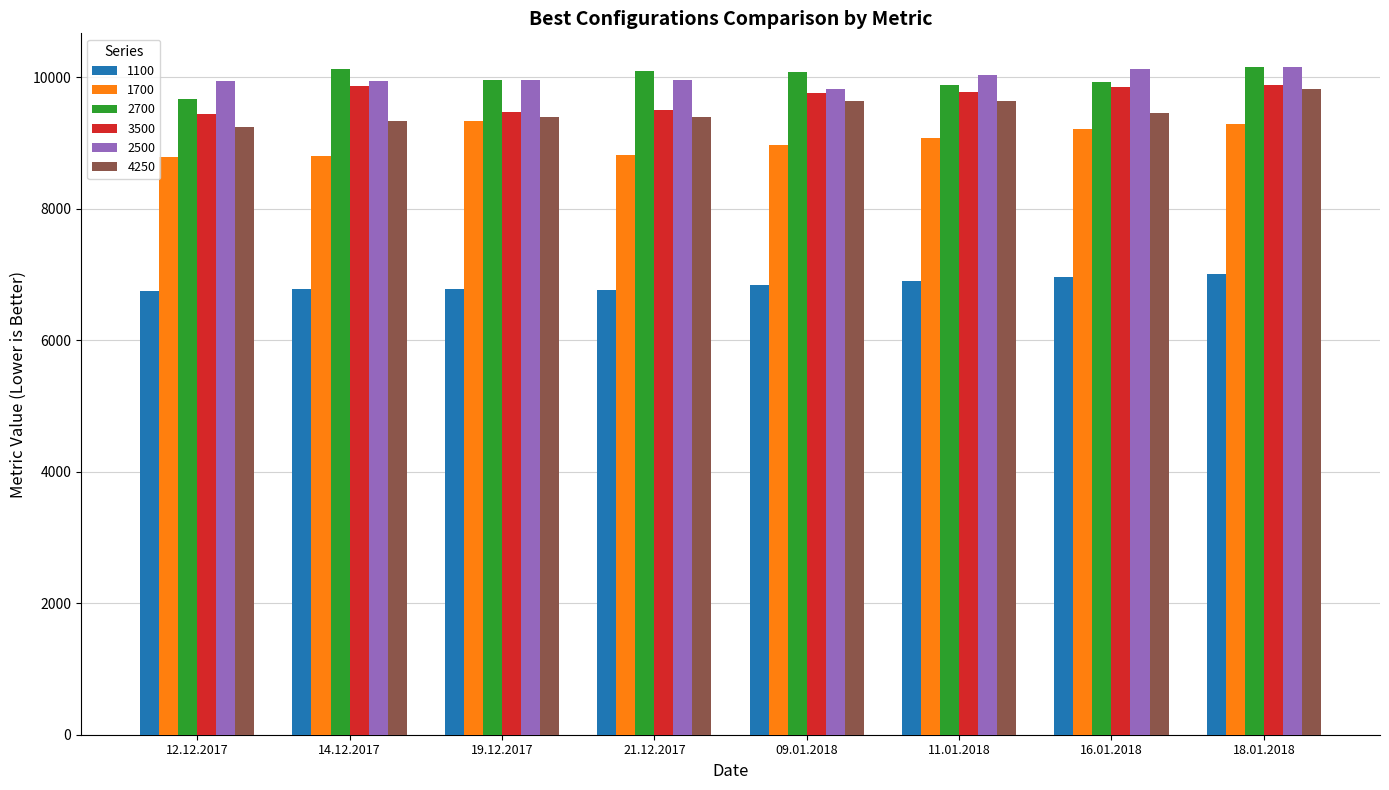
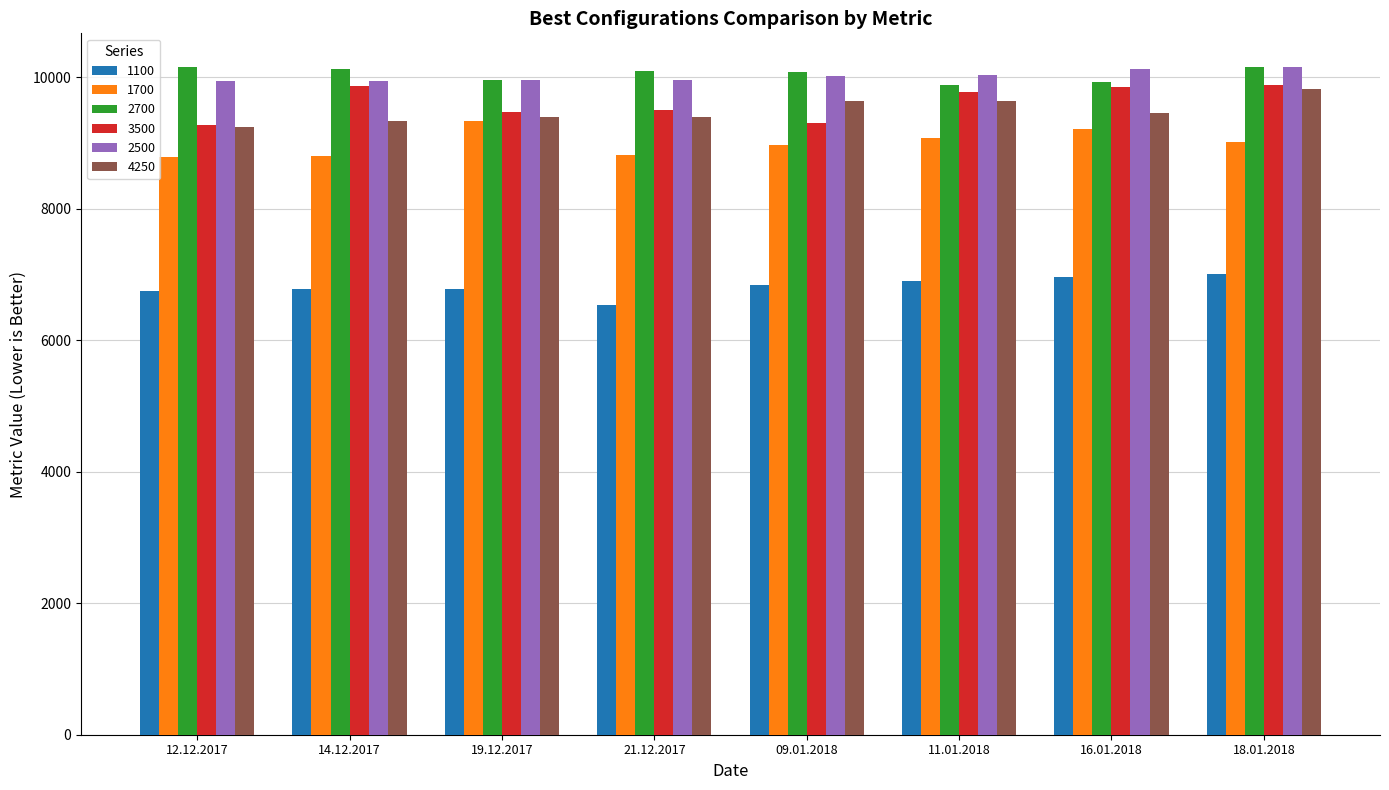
  {
    "1100": {
      "12.12.2017": 6800,
      "14.12.2017": 6800,
      "19.12.2017": 6800,
-     "21.12.2017": 6800,
+     "21.12.2017": 6500,
      "09.01.2018": 6800,
      "11.01.2018": 6900,
      "16.01.2018": 7000,
      "18.01.2018": 7000
    },
    "1700": {
      "12.12.2017": 8800,
      "14.12.2017": 8800,
      "19.12.2017": 9300,
      "21.12.2017": 8800,
      "09.01.2018": 9000,
      "11.01.2018": 9100,
      "16.01.2018": 9200,
-     "18.01.2018": 9300
+     "18.01.2018": 9000
    },
    "2700": {
-     "12.12.2017": 9700,
+     "12.12.2017": 10200,
      "14.12.2017": 10100,
      "19.12.2017": 10000,
      "21.12.2017": 10100,
      "09.01.2018": 10100,
      "11.01.2018": 9900,
      "16.01.2018": 9900,
      "18.01.2018": 10200
    },
    "3500": {
-     "12.12.2017": 9400,
+     "12.12.2017": 9300,
      "14.12.2017": 9900,
      "19.12.2017": 9500,
      "21.12.2017": 9500,
-     "09.01.2018": 9800,
+     "09.01.2018": 9300,
      "11.01.2018": 9800,
      "16.01.2018": 9900,
      "18.01.2018": 9900
    },
    "2500": {
      "12.12.2017": 9900,
      "14.12.2017": 10000,
      "19.12.2017": 10000,
      "21.12.2017": 10000,
-     "09.01.2018": 9800,
+     "09.01.2018": 10000,
      "11.01.2018": 10000,
      "16.01.2018": 10100,
      "18.01.2018": 10200
    },
    "4250": {
      "12.12.2017": 9300,
      "14.12.2017": 9300,
      "19.12.2017": 9400,
      "21.12.2017": 9400,
      "09.01.2018": 9600,
      "11.01.2018": 9600,
      "16.01.2018": 9500,
      "18.01.2018": 9800
    }
  }
